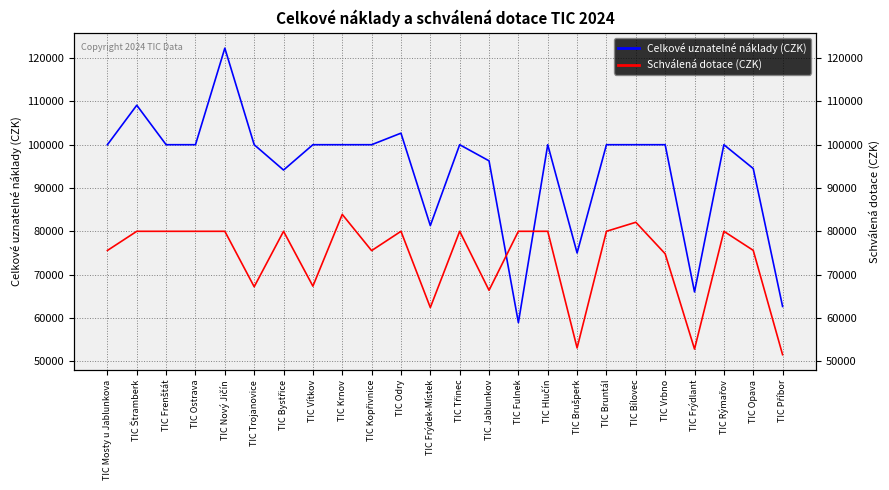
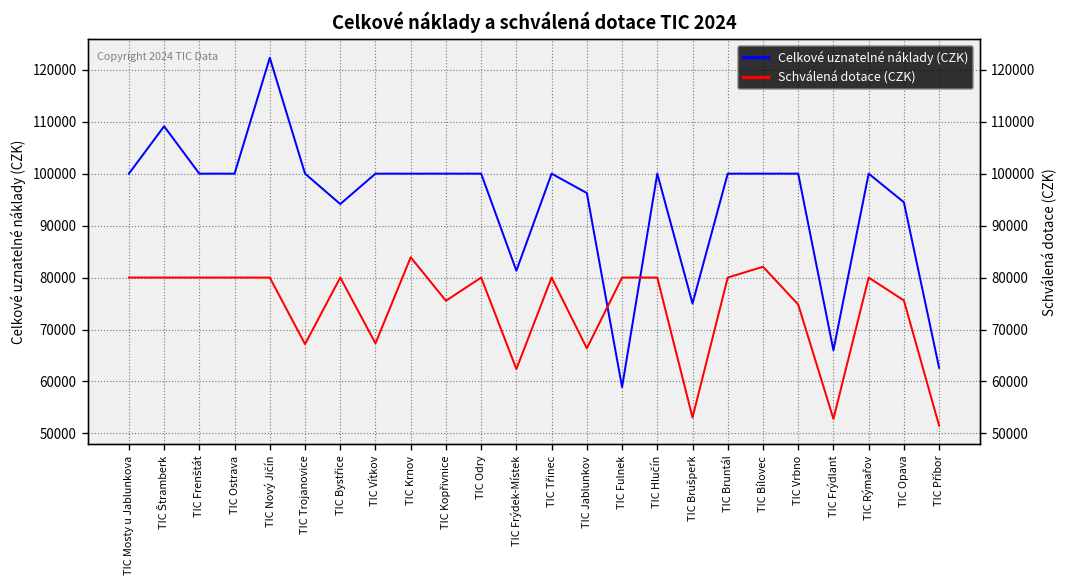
  {
    "Celkové uznatelné náklady (CZK)": {
      "TIC Mosty u Jablunkova": 100000,
      "TIC Štramberk": 109000,
      "TIC Frenštát": 100000,
      "TIC Ostrava": 100000,
      "TIC Nový Jičín": 122000,
      "TIC Trojanovice": 100000,
      "TIC Bystřice": 94000,
      "TIC Vítkov": 100000,
      "TIC Krnov": 100000,
      "TIC Kopřivnice": 100000,
-     "TIC Odry": 103000,
+     "TIC Odry": 100000,
      "TIC Frýdek-Místek": 81000,
      "TIC Třinec": 100000,
      "TIC Jablunkov": 96000,
      "TIC Fulnek": 59000,
      "TIC Hlučín": 100000,
      "TIC Brušperk": 75000,
      "TIC Bruntál": 100000,
      "TIC Bílovec": 100000,
      "TIC Vrbno": 100000,
      "TIC Frýdlant": 66000,
      "TIC Rýmařov": 100000,
      "TIC Opava": 95000,
      "TIC Příbor": 63000
    },
    "Schválená dotace (CZK)": {
-     "TIC Mosty u Jablunkova": 76000,
+     "TIC Mosty u Jablunkova": 80000,
      "TIC Štramberk": 80000,
      "TIC Frenštát": 80000,
      "TIC Ostrava": 80000,
      "TIC Nový Jičín": 80000,
      "TIC Trojanovice": 67000,
      "TIC Bystřice": 80000,
      "TIC Vítkov": 67000,
      "TIC Krnov": 84000,
      "TIC Kopřivnice": 76000,
      "TIC Odry": 80000,
      "TIC Frýdek-Místek": 62000,
      "TIC Třinec": 80000,
      "TIC Jablunkov": 66000,
      "TIC Fulnek": 80000,
      "TIC Hlučín": 80000,
      "TIC Brušperk": 53000,
      "TIC Bruntál": 80000,
      "TIC Bílovec": 82000,
      "TIC Vrbno": 75000,
      "TIC Frýdlant": 53000,
      "TIC Rýmařov": 80000,
      "TIC Opava": 76000,
      "TIC Příbor": 52000
    }
  }
